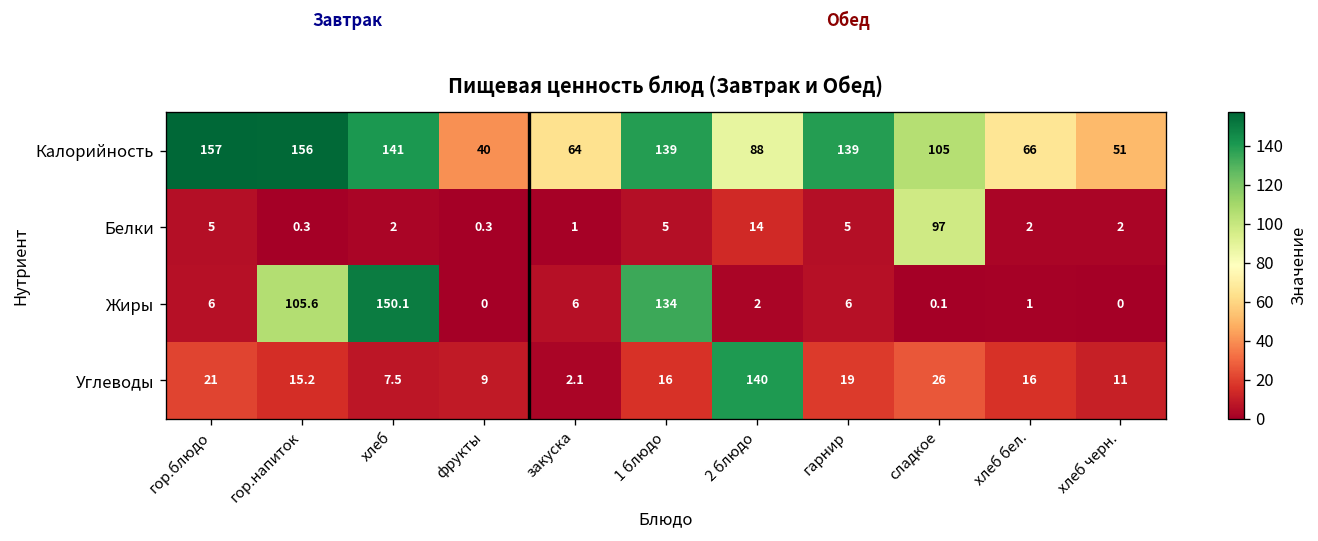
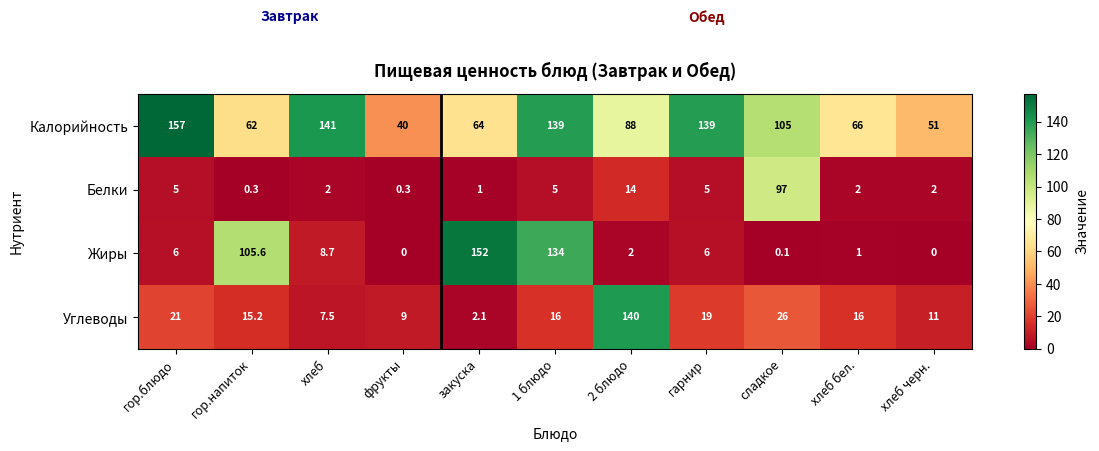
  {
    "Калорийность": {
      "гор.блюдо": 157,
-     "гор.напиток": 156,
+     "гор.напиток": 62,
      "хлеб": 141,
      "фрукты": 40,
      "закуска": 64,
      "1 блюдо": 139,
      "2 блюдо": 88,
      "гарнир": 139,
      "сладкое": 105,
      "хлеб бел.": 66,
      "хлеб черн.": 51
    },
    "Белки": {
      "гор.блюдо": 5,
      "гор.напиток": 0.3,
      "хлеб": 2,
      "фрукты": 0.3,
      "закуска": 1,
      "1 блюдо": 5,
      "2 блюдо": 14,
      "гарнир": 5,
      "сладкое": 97,
      "хлеб бел.": 2,
      "хлеб черн.": 2
    },
    "Жиры": {
      "гор.блюдо": 6,
      "гор.напиток": 105.6,
-     "хлеб": 150.1,
+     "хлеб": 8.7,
      "фрукты": 0,
-     "закуска": 6,
+     "закуска": 152,
      "1 блюдо": 134,
      "2 блюдо": 2,
      "гарнир": 6,
      "сладкое": 0.1,
      "хлеб бел.": 1,
      "хлеб черн.": 0
    },
    "Углеводы": {
      "гор.блюдо": 21,
      "гор.напиток": 15.2,
      "хлеб": 7.5,
      "фрукты": 9,
      "закуска": 2.1,
      "1 блюдо": 16,
      "2 блюдо": 140,
      "гарнир": 19,
      "сладкое": 26,
      "хлеб бел.": 16,
      "хлеб черн.": 11
    }
  }
